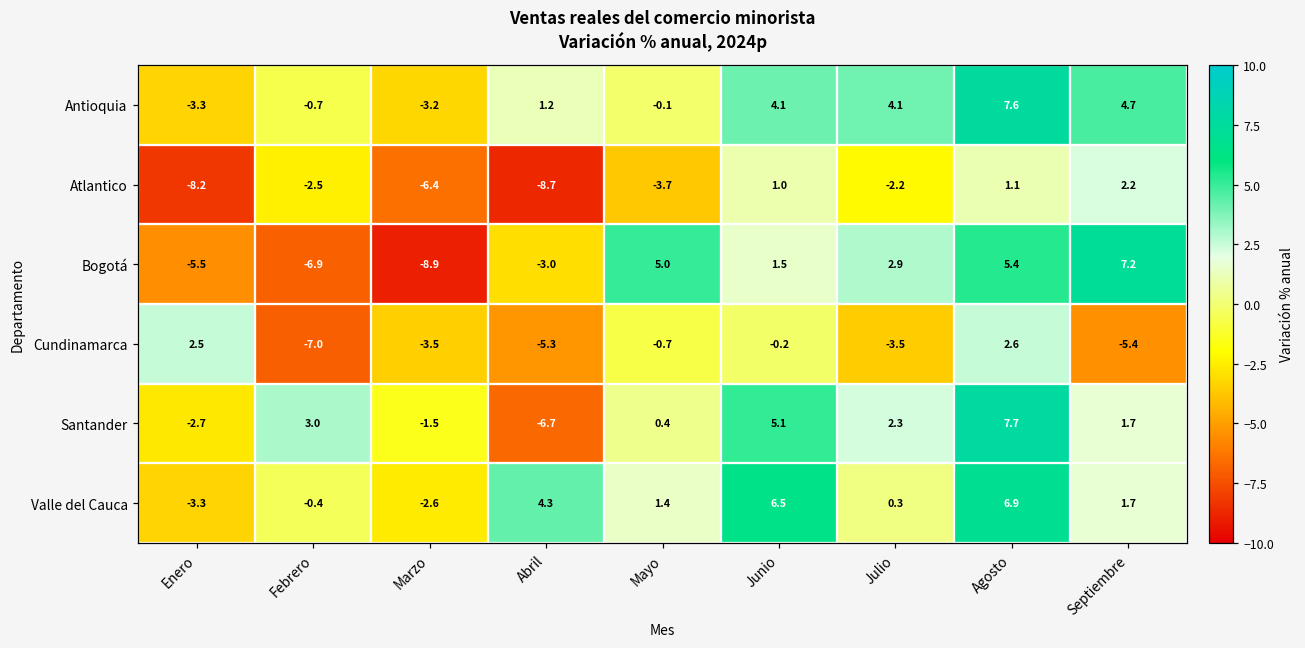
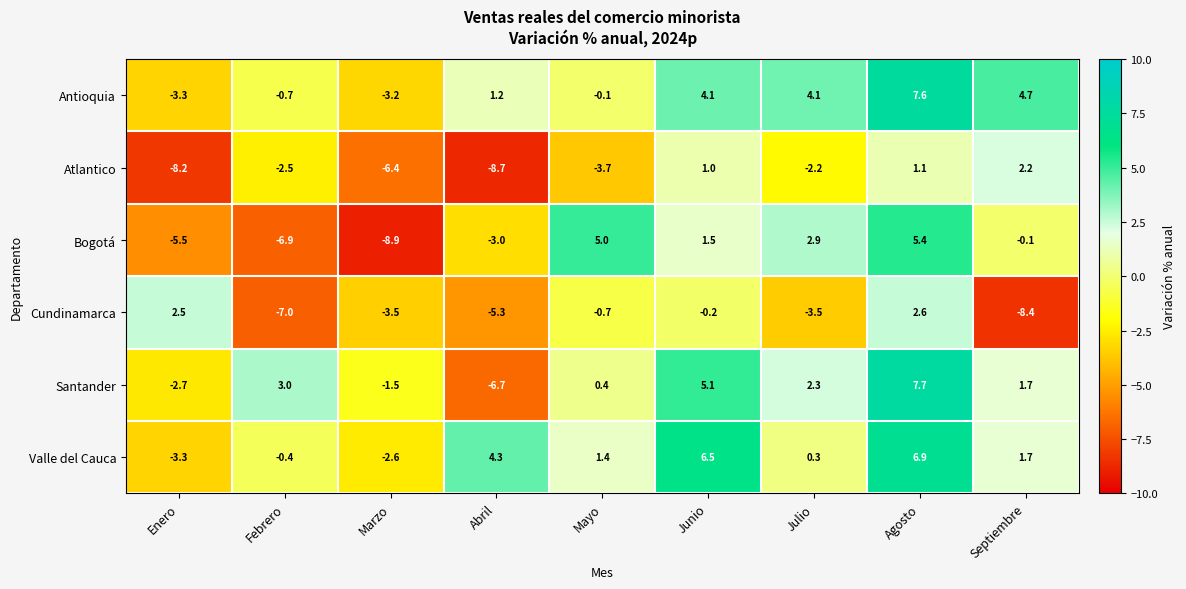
  {
    "Antioquia": {
      "Enero": -3.3,
      "Febrero": -0.7,
      "Marzo": -3.2,
      "Abril": 1.2,
      "Mayo": -0.1,
      "Junio": 4.1,
      "Julio": 4.1,
      "Agosto": 7.6,
      "Septiembre": 4.7
    },
    "Atlantico": {
      "Enero": -8.2,
      "Febrero": -2.5,
      "Marzo": -6.4,
      "Abril": -8.7,
      "Mayo": -3.7,
      "Junio": 1.0,
      "Julio": -2.2,
      "Agosto": 1.1,
      "Septiembre": 2.2
    },
    "Bogotá": {
      "Enero": -5.5,
      "Febrero": -6.9,
      "Marzo": -8.9,
      "Abril": -3.0,
      "Mayo": 5.0,
      "Junio": 1.5,
      "Julio": 2.9,
      "Agosto": 5.4,
-     "Septiembre": 7.2
+     "Septiembre": -0.1
    },
    "Cundinamarca": {
      "Enero": 2.5,
      "Febrero": -7.0,
      "Marzo": -3.5,
      "Abril": -5.3,
      "Mayo": -0.7,
      "Junio": -0.2,
      "Julio": -3.5,
      "Agosto": 2.6,
-     "Septiembre": -5.4
+     "Septiembre": -8.4
    },
    "Santander": {
      "Enero": -2.7,
      "Febrero": 3.0,
      "Marzo": -1.5,
      "Abril": -6.7,
      "Mayo": 0.4,
      "Junio": 5.1,
      "Julio": 2.3,
      "Agosto": 7.7,
      "Septiembre": 1.7
    },
    "Valle del Cauca": {
      "Enero": -3.3,
      "Febrero": -0.4,
      "Marzo": -2.6,
      "Abril": 4.3,
      "Mayo": 1.4,
      "Junio": 6.5,
      "Julio": 0.3,
      "Agosto": 6.9,
      "Septiembre": 1.7
    }
  }
